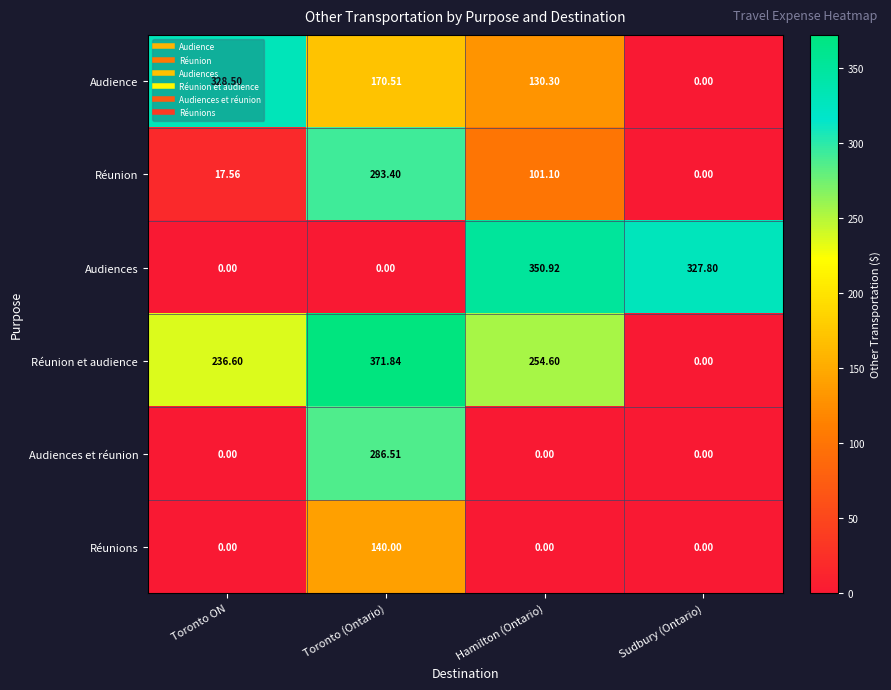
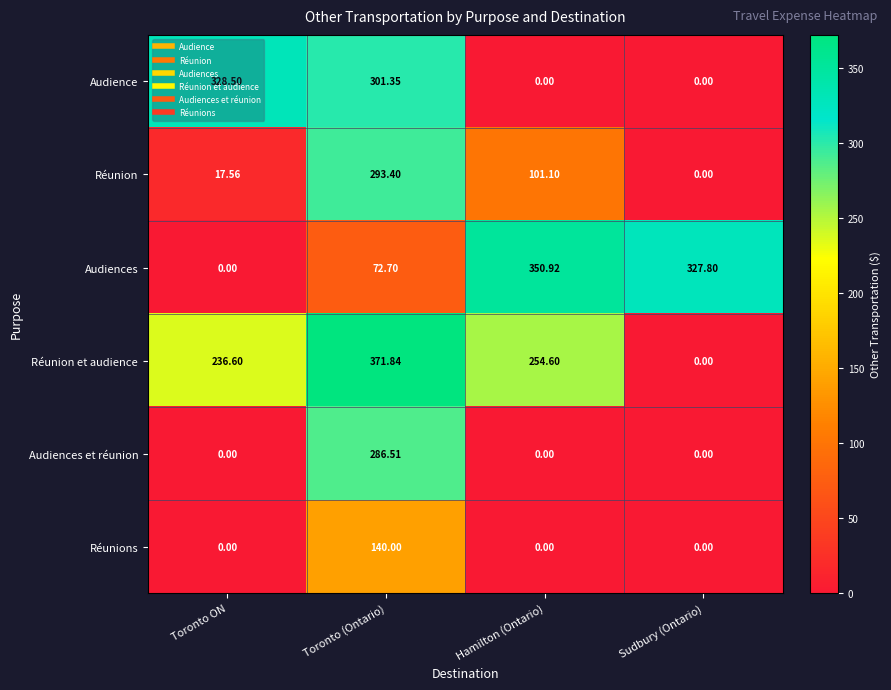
  {
    "Audience": {
-     "Toronto (Ontario)": 170.51,
-     "Hamilton (Ontario)": 130.30,
+     "Toronto (Ontario)": 301.35,
+     "Hamilton (Ontario)": 0.00,
      "Sudbury (Ontario)": 0.00
    },
    "Réunion": {
      "Toronto ON": 17.56,
      "Toronto (Ontario)": 293.40,
      "Hamilton (Ontario)": 101.10,
      "Sudbury (Ontario)": 0.00
    },
    "Audiences": {
      "Toronto ON": 0.00,
-     "Toronto (Ontario)": 0.00,
+     "Toronto (Ontario)": 72.70,
      "Hamilton (Ontario)": 350.92,
      "Sudbury (Ontario)": 327.80
    },
    "Réunion et audience": {
      "Toronto ON": 236.60,
      "Toronto (Ontario)": 371.84,
      "Hamilton (Ontario)": 254.60,
      "Sudbury (Ontario)": 0.00
    },
    "Audiences et réunion": {
      "Toronto ON": 0.00,
      "Toronto (Ontario)": 286.51,
      "Hamilton (Ontario)": 0.00,
      "Sudbury (Ontario)": 0.00
    },
    "Réunions": {
      "Toronto ON": 0.00,
      "Toronto (Ontario)": 140.00,
      "Hamilton (Ontario)": 0.00,
      "Sudbury (Ontario)": 0.00
    }
  }
